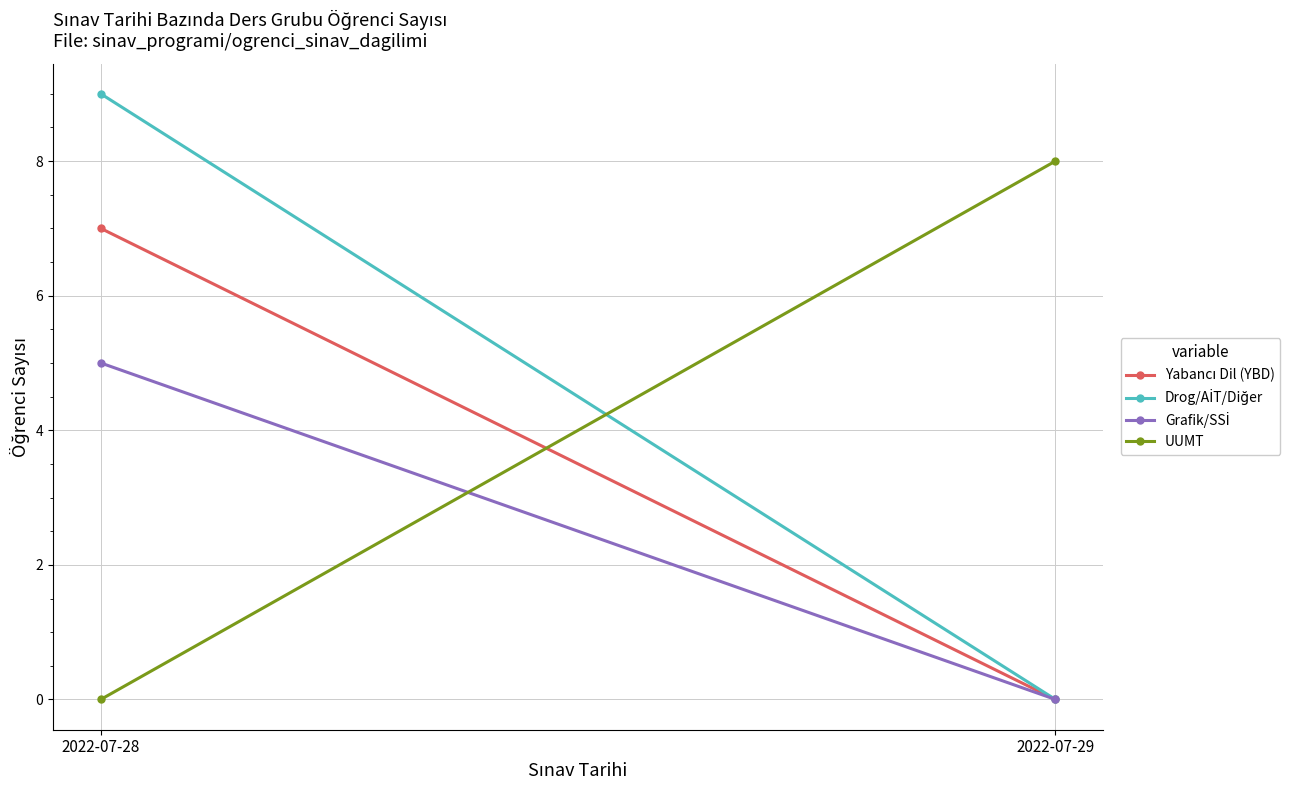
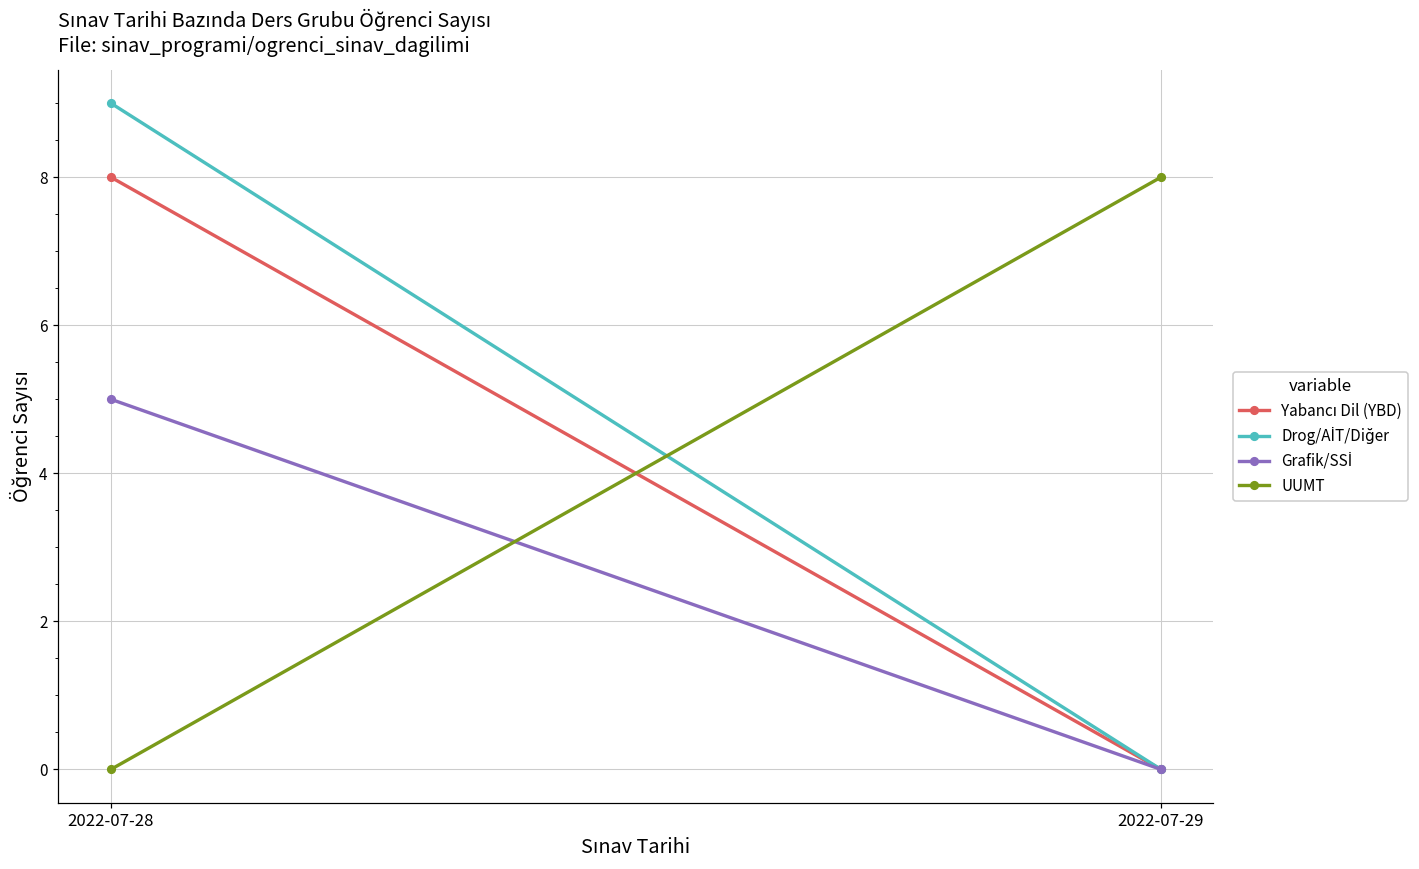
  {
    "Yabancı Dil (YBD)": {
-     "2022-07-28": 7
+     "2022-07-28": 8
    },
    "Drog/AİT/Diğer": {
      "2022-07-28": 9
    },
    "Grafik/SSİ": {
      "2022-07-28": 5
    },
    "UUMT": {
      "2022-07-28": 0,
      "2022-07-29": 8
    }
  }
